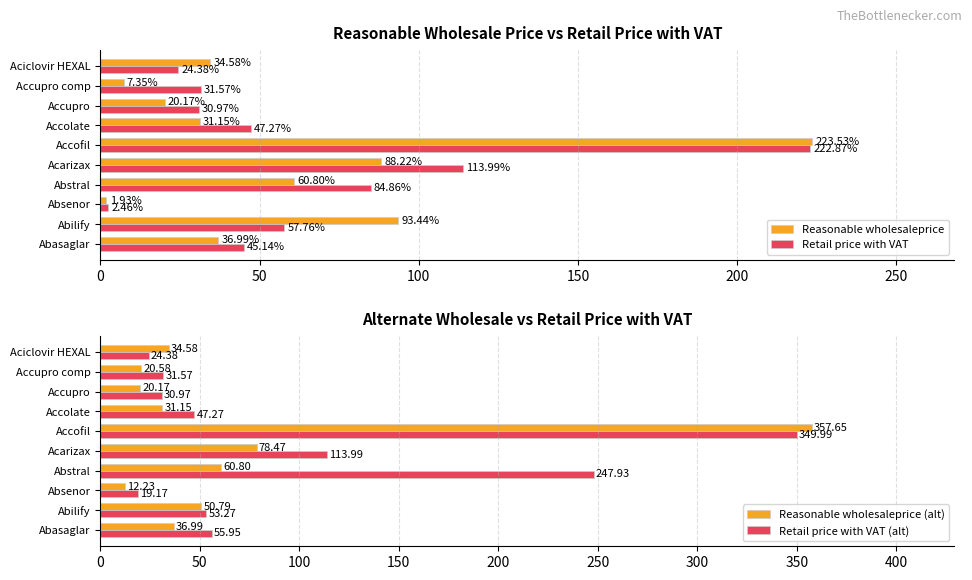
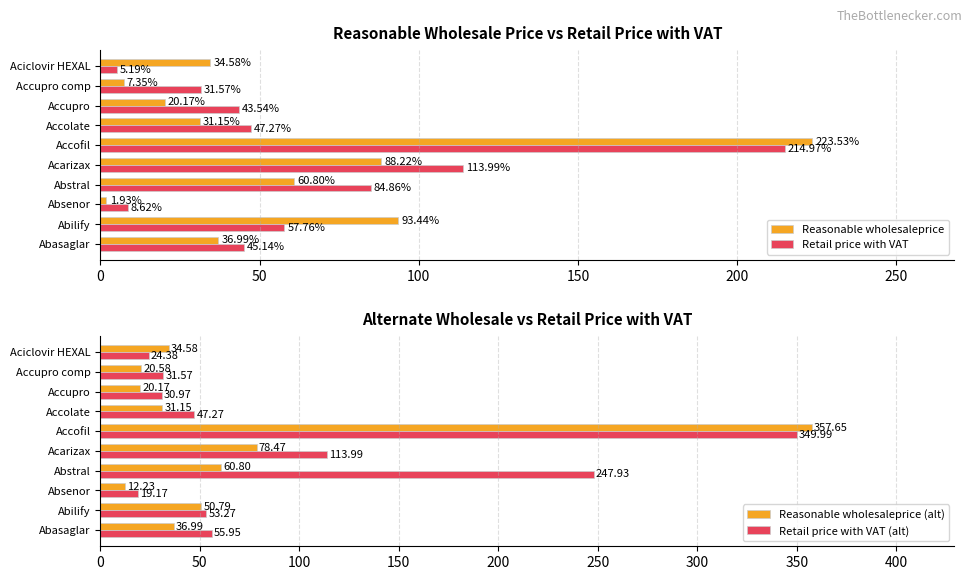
  {
    "Reasonable Wholesale Price vs Retail Price with VAT": {
      "Reasonable wholesaleprice": {
        "Aciclovir HEXAL": "34.58%",
        "Accupro comp": "7.35%",
        "Accupro": "20.17%",
        "Accolate": "31.15%",
        "Acarizax": "88.22%",
        "Abstral": "60.80%",
        "Abilify": "93.44%",
        "Abasaglar": "36.99%"
      },
      "Retail price with VAT": {
-       "Aciclovir HEXAL": "24.38%",
+       "Aciclovir HEXAL": "5.19%",
        "Accupro comp": "31.57%",
-       "Accupro": "30.97%",
+       "Accupro": "43.54%",
        "Accolate": "47.27%",
-       "Accofil": "222.87%",
+       "Accofil": "214.97%",
        "Acarizax": "113.99%",
        "Abstral": "84.86%",
-       "Absenor": "2.46%",
+       "Absenor": "8.62%",
        "Abilify": "57.76%",
        "Abasaglar": "45.14%"
      }
    },
    "Alternate Wholesale vs Retail Price with VAT": {
      "Reasonable wholesaleprice (alt)": {
        "Aciclovir HEXAL": "34.58",
        "Accupro comp": "20.58",
        "Accupro": "20.17",
        "Accolate": "31.15",
        "Acarizax": "78.47",
        "Abstral": "60.80",
        "Abasaglar": "36.99"
      },
      "Retail price with VAT (alt)": {
        "Aciclovir HEXAL": "24.38",
        "Accupro comp": "31.57",
        "Accupro": "30.97",
        "Accolate": "47.27",
        "Acarizax": "113.99",
        "Abstral": "247.93",
        "Abasaglar": "55.95"
      }
    }
  }
